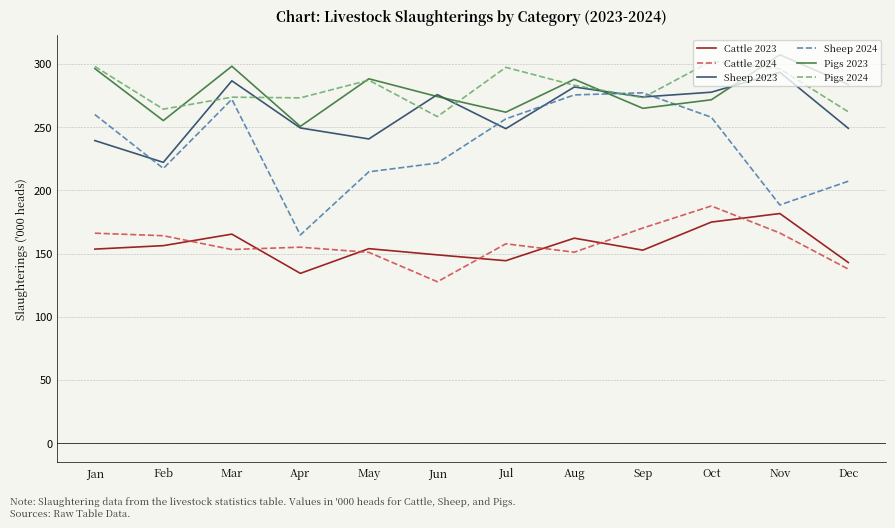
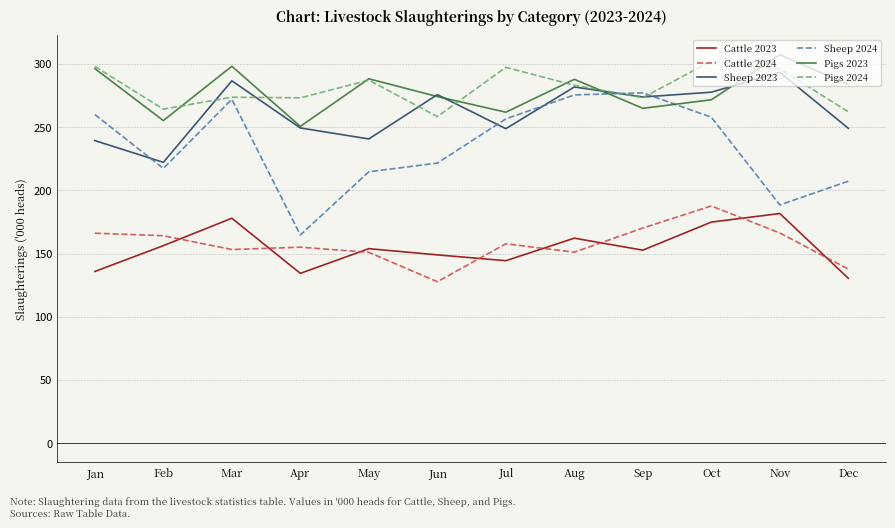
  {
    "Cattle 2023": {
-     "Jan": 153,
+     "Jan": 136,
      "Feb": 156,
-     "Mar": 165,
+     "Mar": 178,
      "Apr": 134,
      "May": 154,
      "Jun": 149,
      "Jul": 144,
      "Aug": 162,
      "Sep": 153,
      "Oct": 175,
      "Nov": 182,
-     "Dec": 143
+     "Dec": 130
    },
    "Cattle 2024": {
      "Jan": 166,
      "Feb": 164,
      "Mar": 153,
      "Apr": 155,
      "May": 151,
      "Jun": 128,
      "Jul": 158,
      "Aug": 151,
      "Sep": 170,
      "Oct": 188,
      "Nov": 166,
      "Dec": 138
    },
    "Sheep 2023": {
      "Jan": 239,
      "Feb": 222,
      "Mar": 287,
      "May": 241,
      "Jul": 249,
      "Oct": 278,
      "Dec": 249
    },
    "Sheep 2024": {
      "Jan": 260,
      "Feb": 217,
      "Apr": 165,
      "May": 215,
      "Jun": 222,
      "Jul": 257,
      "Aug": 275,
      "Sep": 277,
      "Oct": 258,
      "Nov": 188,
      "Dec": 207
    },
    "Pigs 2023": {
      "Feb": 255,
      "Mar": 298,
      "Jul": 262,
      "Aug": 288,
      "Sep": 265,
      "Oct": 272
    },
    "Pigs 2024": {
      "Feb": 264,
      "Apr": 273,
      "Jun": 258,
      "Jul": 297,
      "Dec": 262
    }
  }
